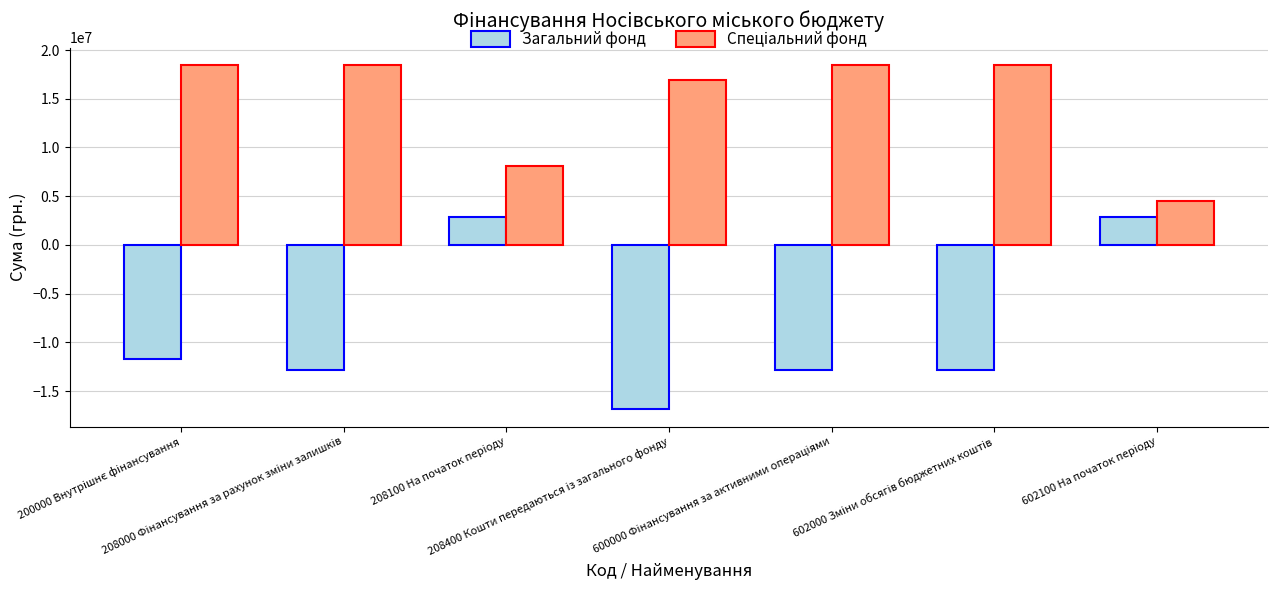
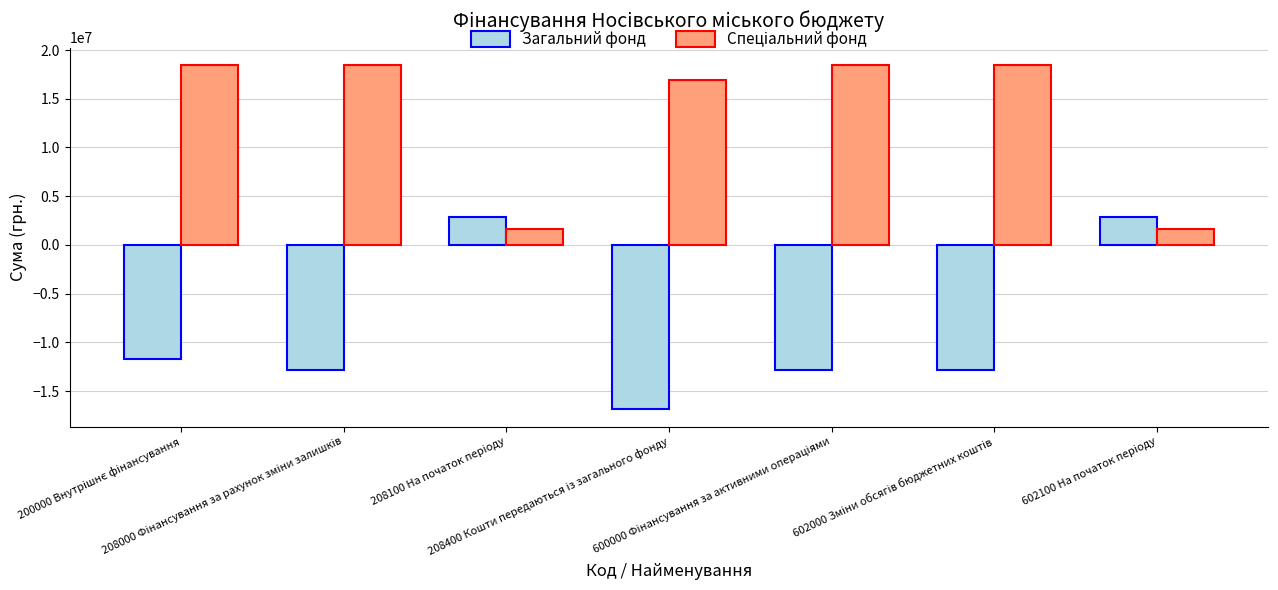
  {
    "Загальний фонд": {
      "200000 Внутрішнє фінансування": -12000000,
      "208000 Фінансування за рахунок зміни залишків": -13000000,
      "208100 На початок періоду": 3000000,
      "208400 Кошти передаються із загального фонду": -17000000,
      "600000 Фінансування за активними операціями": -13000000,
      "602000 Зміни обсягів бюджетних коштів": -13000000,
      "602100 На початок періоду": 3000000
    },
    "Спеціальний фонд": {
      "200000 Внутрішнє фінансування": 18000000,
      "208000 Фінансування за рахунок зміни залишків": 18000000,
-     "208100 На початок періоду": 8000000,
+     "208100 На початок періоду": 2000000,
      "208400 Кошти передаються із загального фонду": 17000000,
      "600000 Фінансування за активними операціями": 18000000,
      "602000 Зміни обсягів бюджетних коштів": 18000000,
-     "602100 На початок періоду": 5000000
+     "602100 На початок періоду": 2000000
    }
  }
